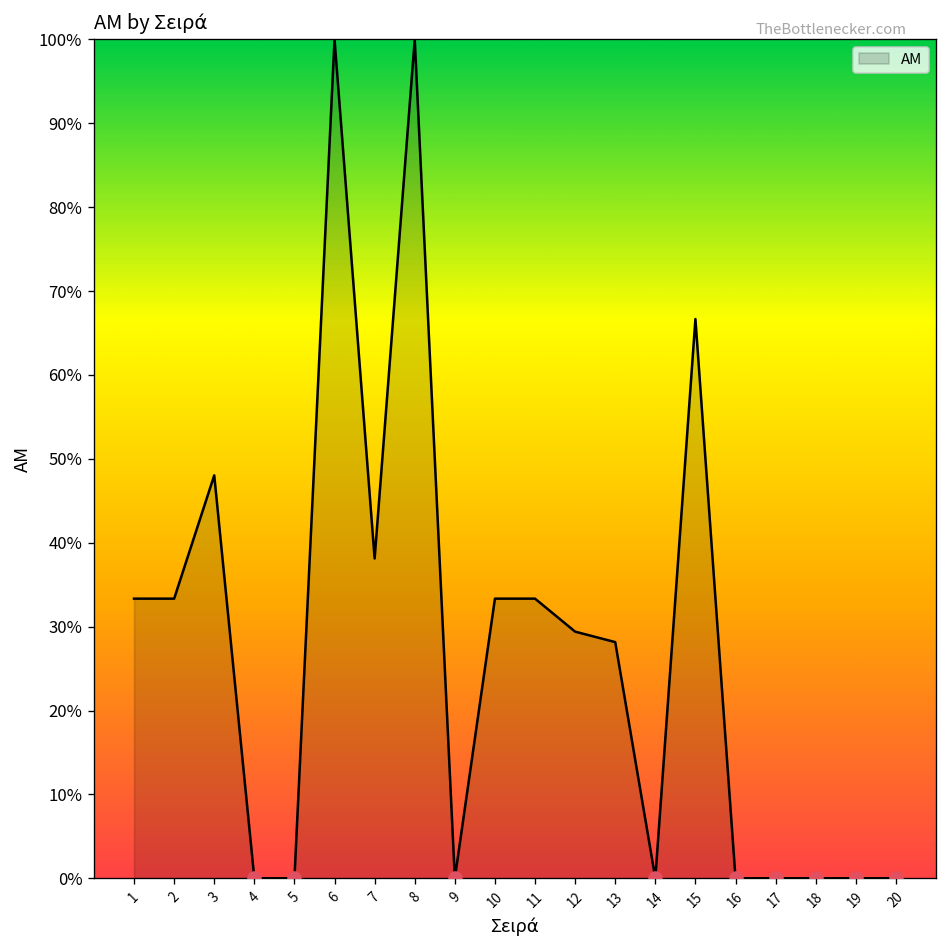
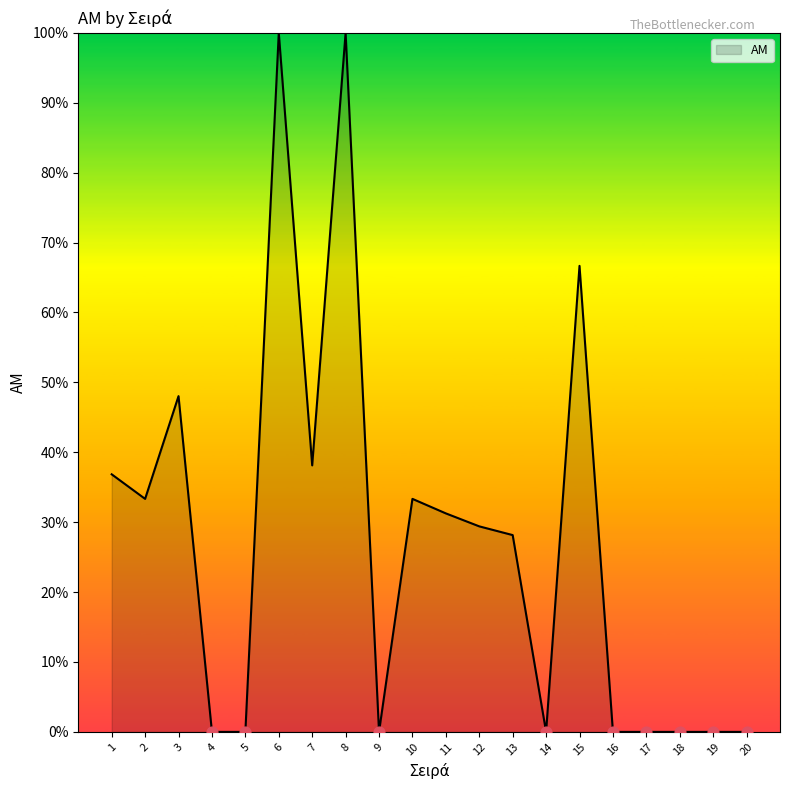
  {
    "ΑΜ": {
-     "1": "33%",
+     "1": "37%",
      "2": "33%",
      "3": "48%",
      "6": "100%",
      "7": "38%",
      "8": "100%",
      "10": "33%",
-     "11": "33%",
+     "11": "31%",
      "12": "29%",
      "13": "28%",
      "15": "67%"
    }
  }
